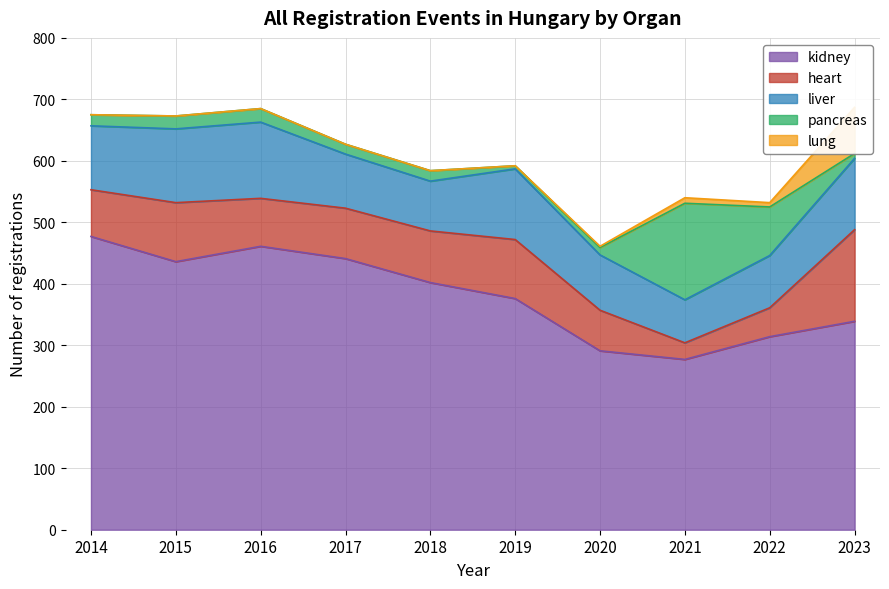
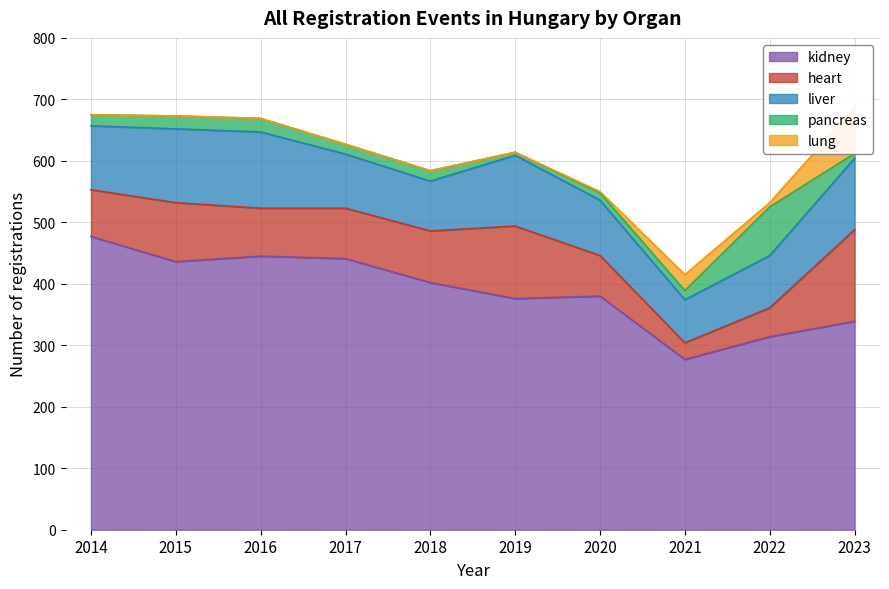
  {
    "kidney": {
      "2014": 480,
      "2015": 440,
-     "2016": 460,
+     "2016": 450,
      "2017": 440,
      "2018": 400,
      "2019": 380,
-     "2020": 290,
+     "2020": 380,
      "2021": 280,
      "2022": 310,
      "2023": 340
    },
    "heart": {
      "2014": 80,
      "2015": 100,
      "2016": 80,
      "2017": 80,
      "2018": 80,
-     "2019": 100,
+     "2019": 120,
      "2020": 70,
      "2021": 30,
      "2022": 50,
      "2023": 150
    },
    "liver": {
      "2014": 100,
      "2015": 120,
      "2016": 120,
      "2017": 90,
      "2018": 80,
      "2019": 120,
      "2020": 90,
      "2021": 70,
      "2022": 90,
      "2023": 120
    },
    "pancreas": {
-     "2021": 160,
+     "2021": 20,
      "2022": 80
    },
    "lung": {
-     "2021": 10,
+     "2021": 30,
      "2022": 10
    }
  }
